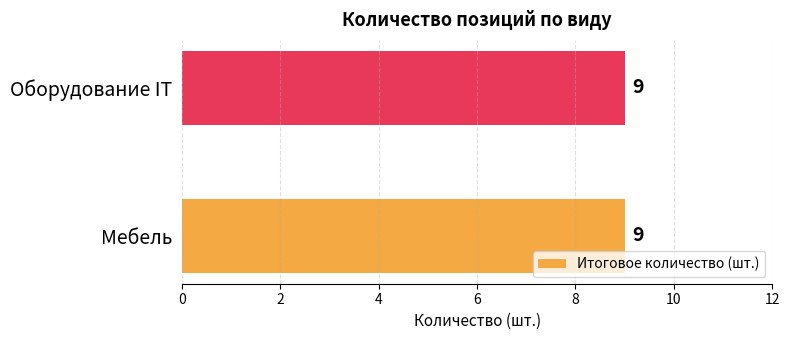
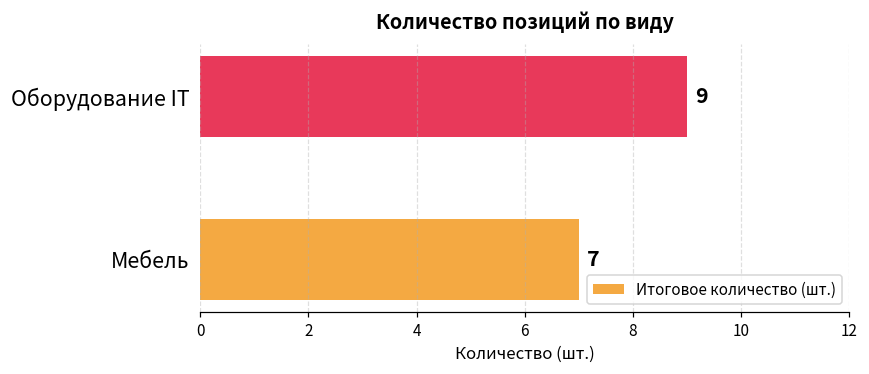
  {
    "Оборудование IT": 9,
-   "Мебель": 9
+   "Мебель": 7
  }
